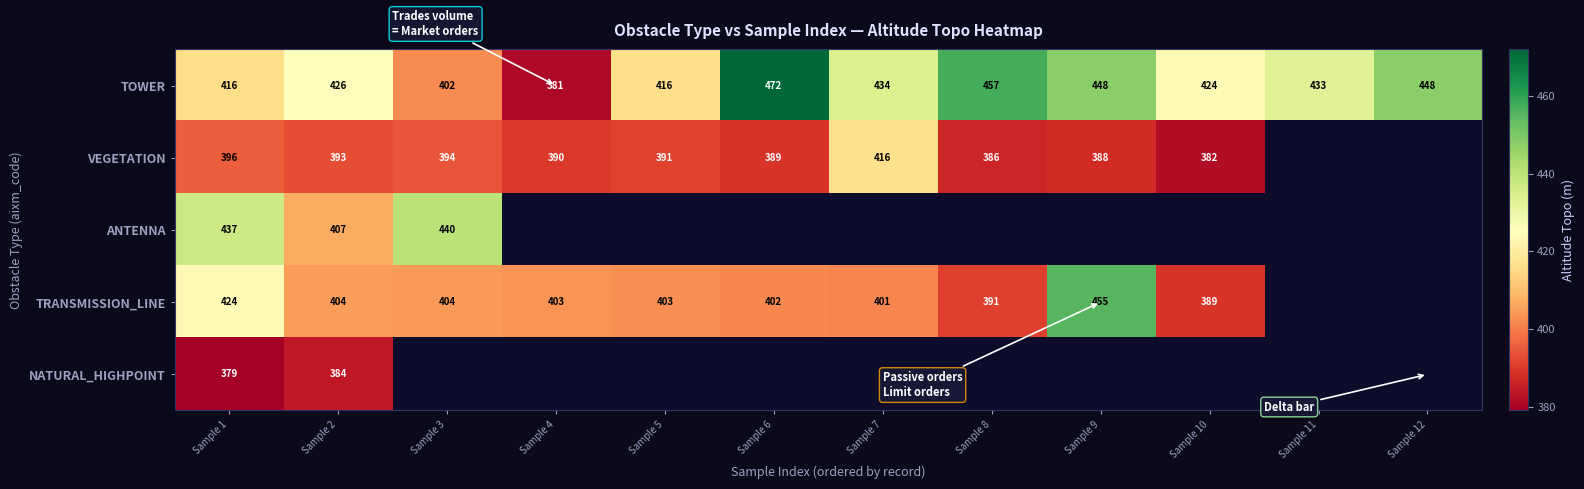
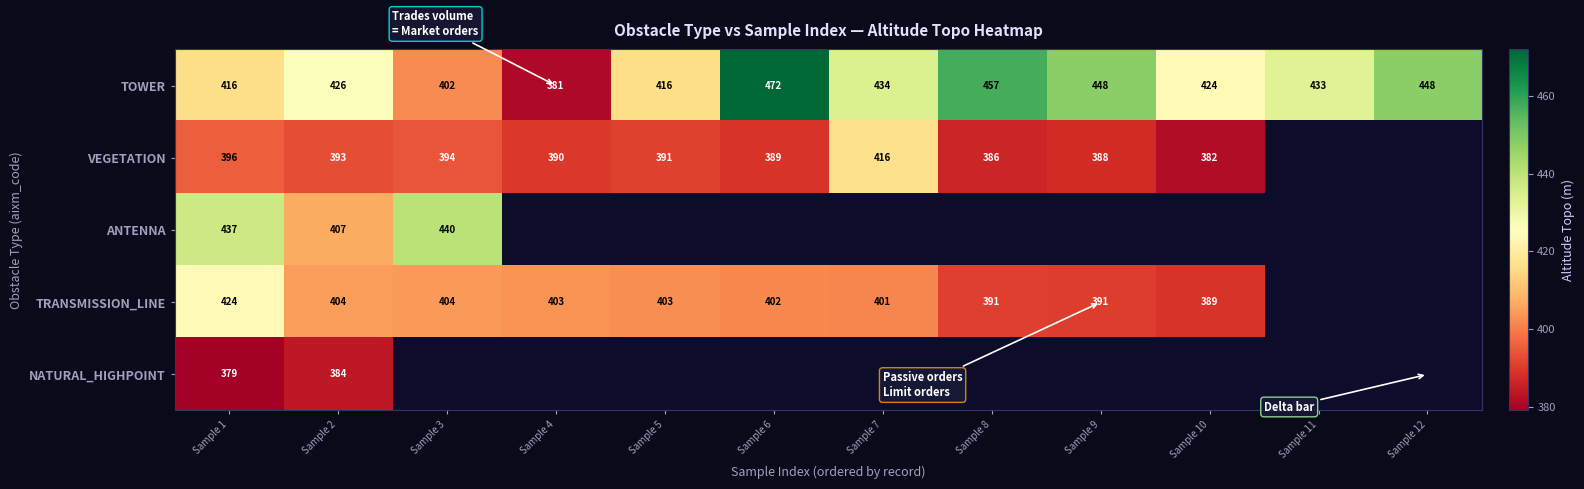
  {
    "TOWER": {
      "Sample 1": 416,
      "Sample 2": 426,
      "Sample 4": 381,
      "Sample 5": 416,
      "Sample 6": 472,
      "Sample 7": 434,
      "Sample 8": 457,
      "Sample 9": 448,
      "Sample 10": 424,
      "Sample 11": 433,
      "Sample 12": 448
    },
    "VEGETATION": {
      "Sample 1": 396,
      "Sample 2": 393,
      "Sample 3": 394,
      "Sample 4": 390,
      "Sample 5": 391,
      "Sample 6": 389,
      "Sample 7": 416,
      "Sample 8": 386,
      "Sample 9": 388,
      "Sample 10": 382
    },
    "ANTENNA": {
      "Sample 1": 437,
      "Sample 2": 407,
      "Sample 3": 440
    },
    "TRANSMISSION_LINE": {
      "Sample 1": 424,
      "Sample 2": 404,
      "Sample 3": 404,
      "Sample 4": 403,
      "Sample 5": 403,
      "Sample 6": 402,
-     "Sample 9": 455,
+     "Sample 9": 391,
      "Sample 10": 389
    },
    "NATURAL_HIGHPOINT": {
      "Sample 1": 379,
      "Sample 2": 384
    }
  }
